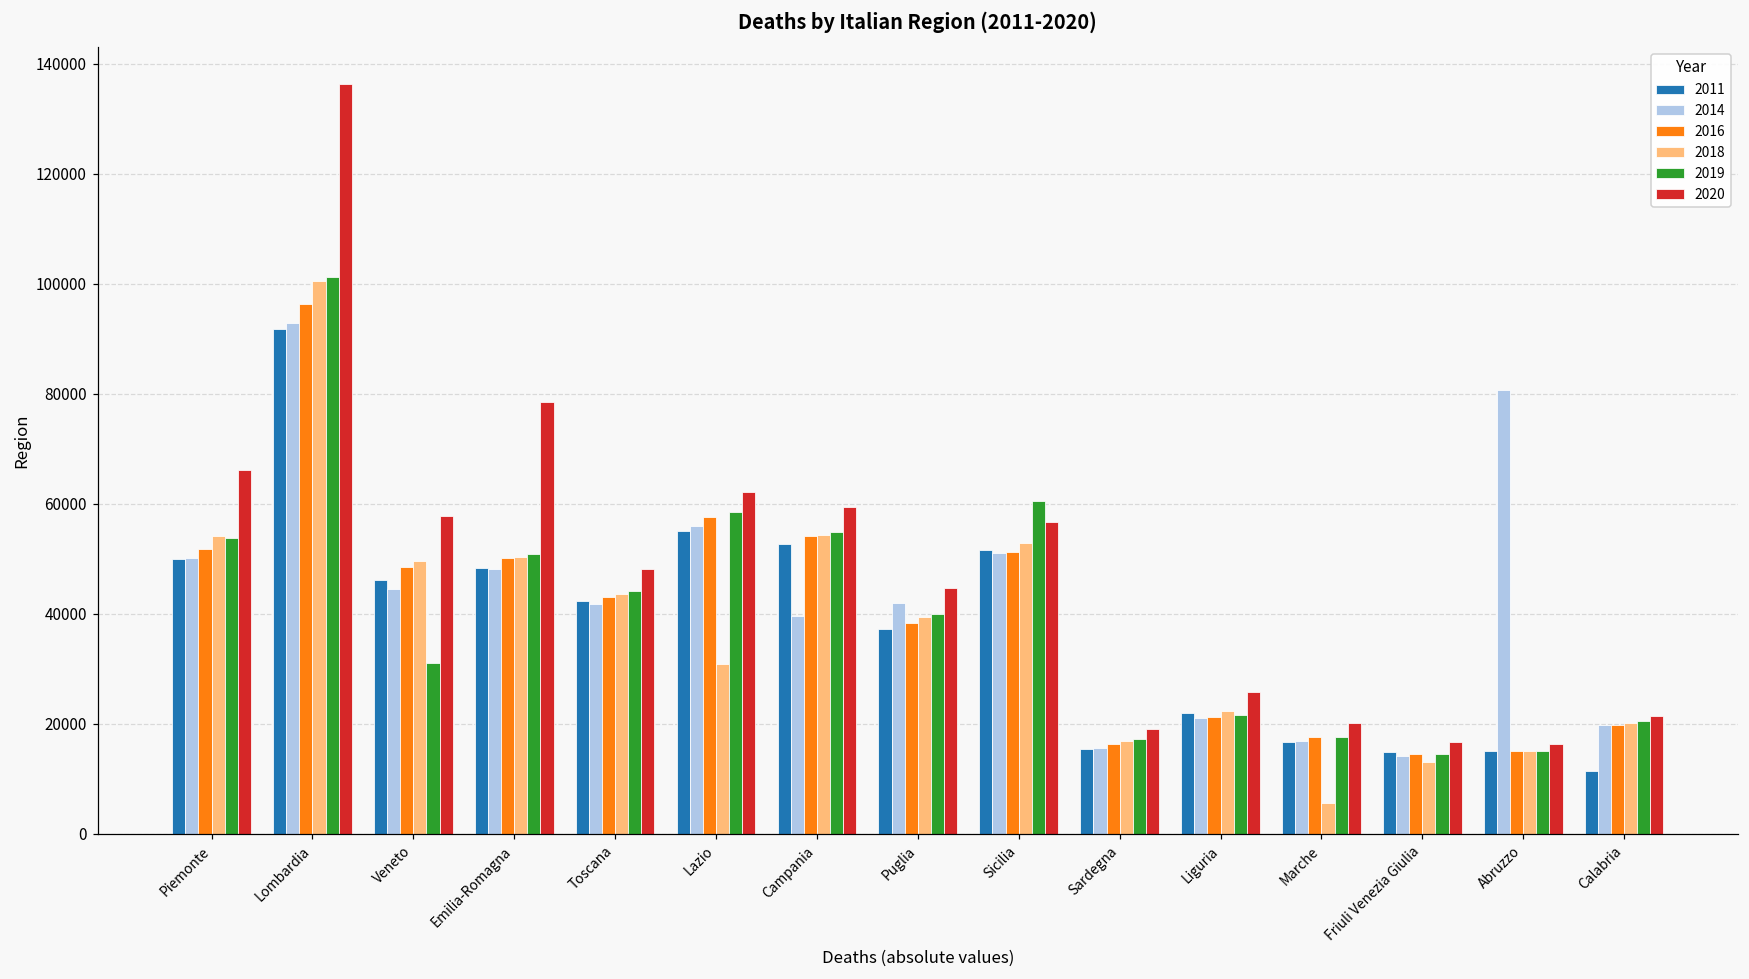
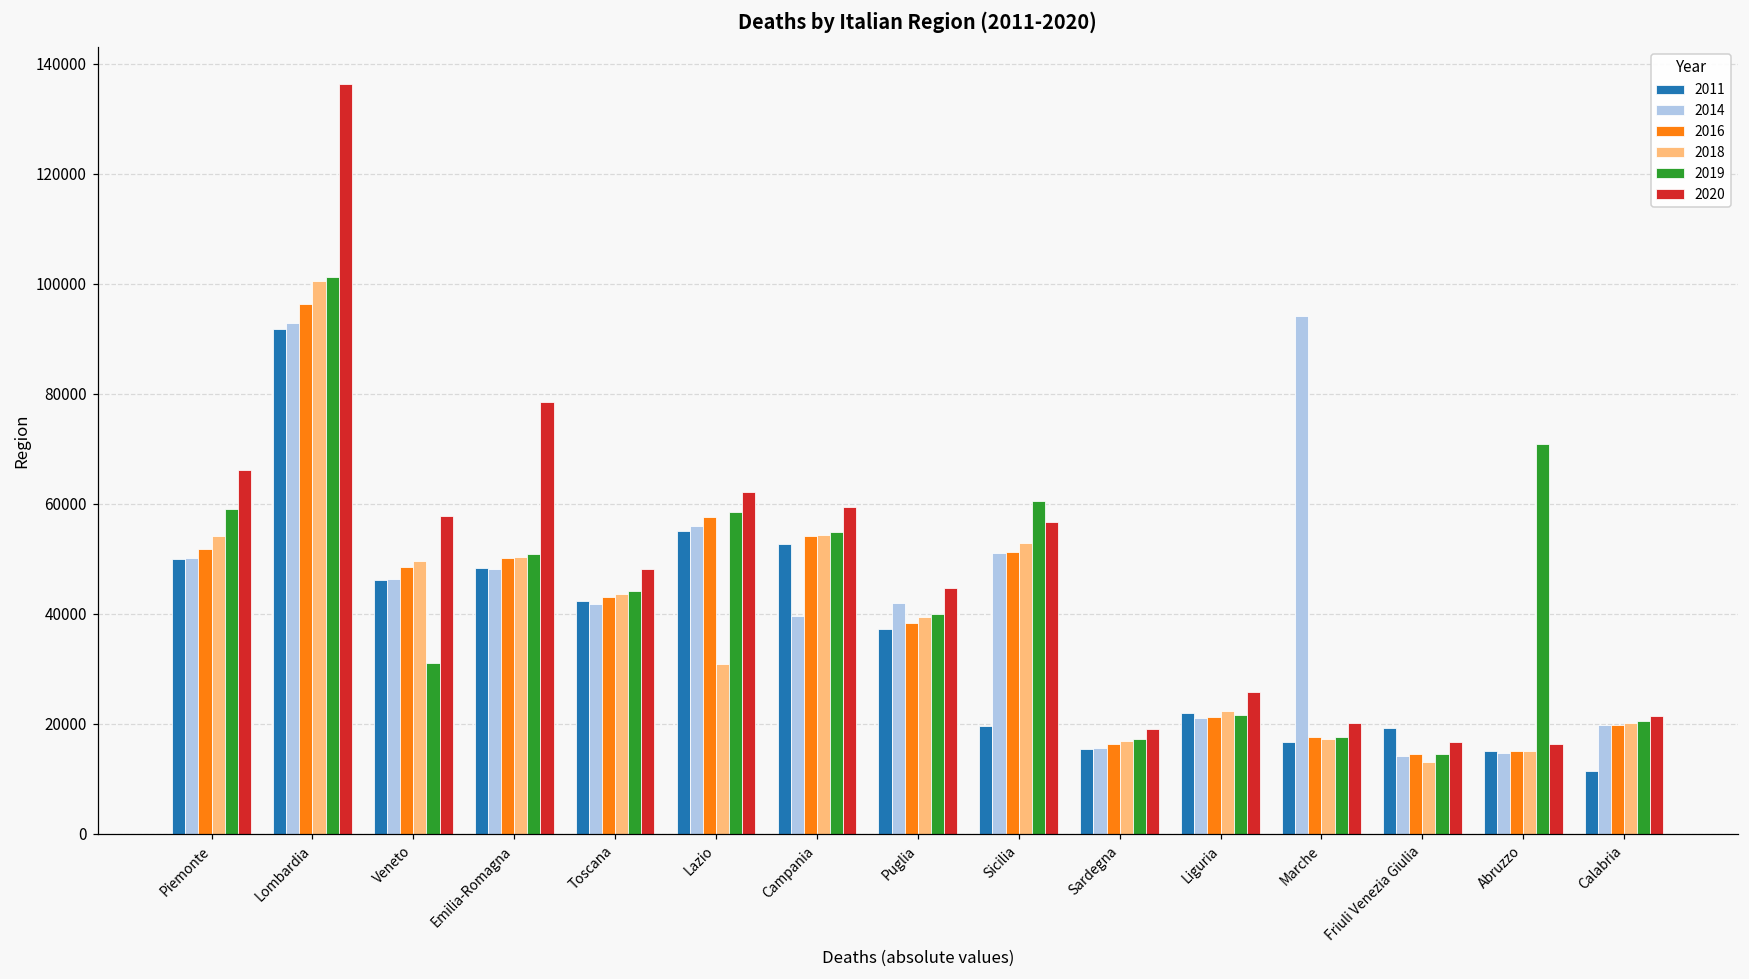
  {
    "2011": {
      "Piemonte": 50000,
      "Lombardia": 92000,
      "Veneto": 46000,
      "Emilia-Romagna": 48000,
      "Toscana": 42000,
      "Lazio": 55000,
      "Campania": 53000,
      "Puglia": 37000,
-     "Sicilia": 52000,
+     "Sicilia": 20000,
      "Sardegna": 15000,
      "Liguria": 22000,
      "Marche": 17000,
-     "Friuli Venezia Giulia": 15000,
+     "Friuli Venezia Giulia": 19000,
      "Abruzzo": 15000,
      "Calabria": 11000
    },
    "2014": {
      "Piemonte": 50000,
      "Lombardia": 93000,
-     "Veneto": 44000,
+     "Veneto": 46000,
      "Emilia-Romagna": 48000,
      "Toscana": 42000,
      "Lazio": 56000,
      "Campania": 40000,
      "Puglia": 42000,
      "Sicilia": 51000,
      "Sardegna": 16000,
      "Liguria": 21000,
-     "Marche": 17000,
+     "Marche": 94000,
      "Friuli Venezia Giulia": 14000,
-     "Abruzzo": 81000,
+     "Abruzzo": 15000,
      "Calabria": 20000
    },
    "2016": {
      "Piemonte": 52000,
      "Lombardia": 96000,
      "Veneto": 49000,
      "Emilia-Romagna": 50000,
      "Toscana": 43000,
      "Lazio": 58000,
      "Campania": 54000,
      "Puglia": 38000,
      "Sicilia": 51000,
      "Sardegna": 16000,
      "Liguria": 21000,
      "Marche": 18000,
      "Friuli Venezia Giulia": 15000,
      "Abruzzo": 15000,
      "Calabria": 20000
    },
    "2018": {
      "Piemonte": 54000,
      "Lombardia": 100000,
      "Veneto": 50000,
      "Emilia-Romagna": 50000,
      "Toscana": 44000,
      "Lazio": 31000,
      "Campania": 54000,
      "Puglia": 39000,
      "Sicilia": 53000,
      "Sardegna": 17000,
      "Liguria": 22000,
-     "Marche": 6000,
+     "Marche": 17000,
      "Friuli Venezia Giulia": 13000,
      "Abruzzo": 15000,
      "Calabria": 20000
    },
    "2019": {
-     "Piemonte": 54000,
+     "Piemonte": 59000,
      "Lombardia": 101000,
      "Veneto": 31000,
      "Emilia-Romagna": 51000,
      "Toscana": 44000,
      "Lazio": 58000,
      "Campania": 55000,
      "Puglia": 40000,
      "Sicilia": 61000,
      "Sardegna": 17000,
      "Liguria": 22000,
      "Marche": 18000,
      "Friuli Venezia Giulia": 15000,
-     "Abruzzo": 15000,
+     "Abruzzo": 71000,
      "Calabria": 21000
    },
    "2020": {
      "Piemonte": 66000,
      "Lombardia": 136000,
      "Veneto": 58000,
      "Emilia-Romagna": 79000,
      "Toscana": 48000,
      "Lazio": 62000,
      "Campania": 59000,
      "Puglia": 45000,
      "Sicilia": 57000,
      "Sardegna": 19000,
      "Liguria": 26000,
      "Marche": 20000,
      "Friuli Venezia Giulia": 17000,
      "Abruzzo": 16000,
      "Calabria": 21000
    }
  }
